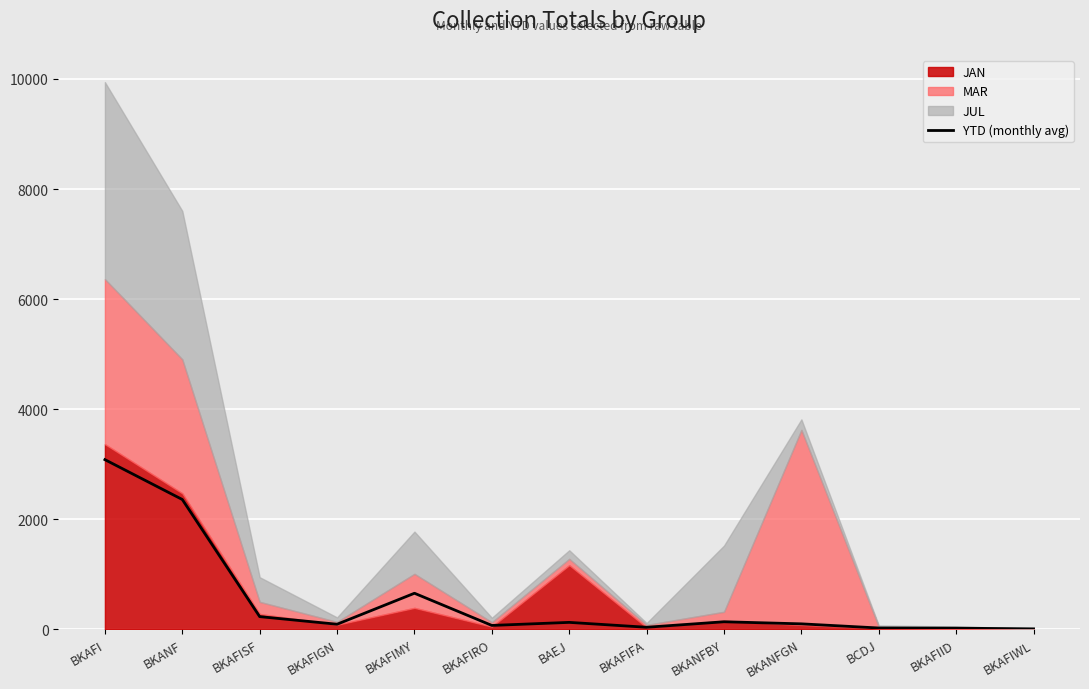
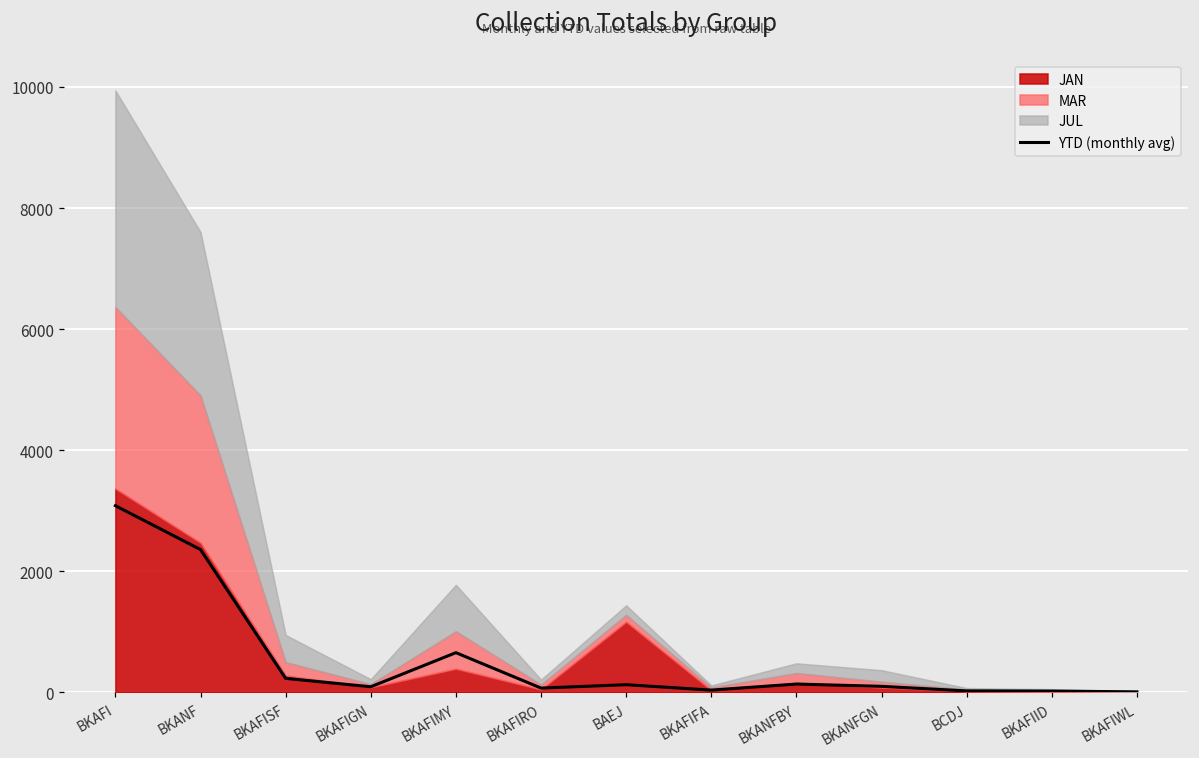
  {
    "YTD (monthly avg)": {
      "BKAFI": 3100,
      "BKANF": 2400,
      "BKAFISF": 200,
      "BKAFIMY": 700,
      "BAEJ": 100
    },
    "JAN": {
      "BKAFI": 3400,
      "BKANF": 2500,
      "BKAFISF": 300,
      "BKAFIMY": 400,
      "BAEJ": 1200
    },
    "MAR": {
      "BKAFI": 3000,
      "BKANF": 2400,
      "BKAFISF": 200,
      "BKAFIMY": 600,
      "BKAFIRO": 100,
      "BAEJ": 100,
      "BKANFBY": 200,
-     "BKANFGN": 3500
+     "BKANFGN": 100
    },
    "JUL": {
      "BKAFI": 3600,
      "BKANF": 2700,
      "BKAFISF": 400,
      "BKAFIGN": 100,
      "BKAFIMY": 800,
      "BKAFIRO": 100,
      "BAEJ": 200,
-     "BKANFBY": 1200,
+     "BKANFBY": 200,
      "BKANFGN": 200
    }
  }
